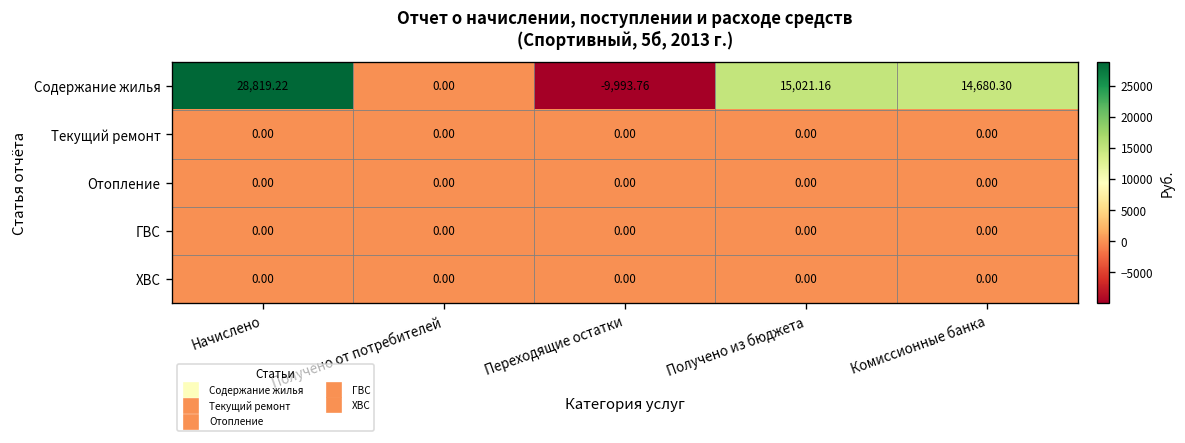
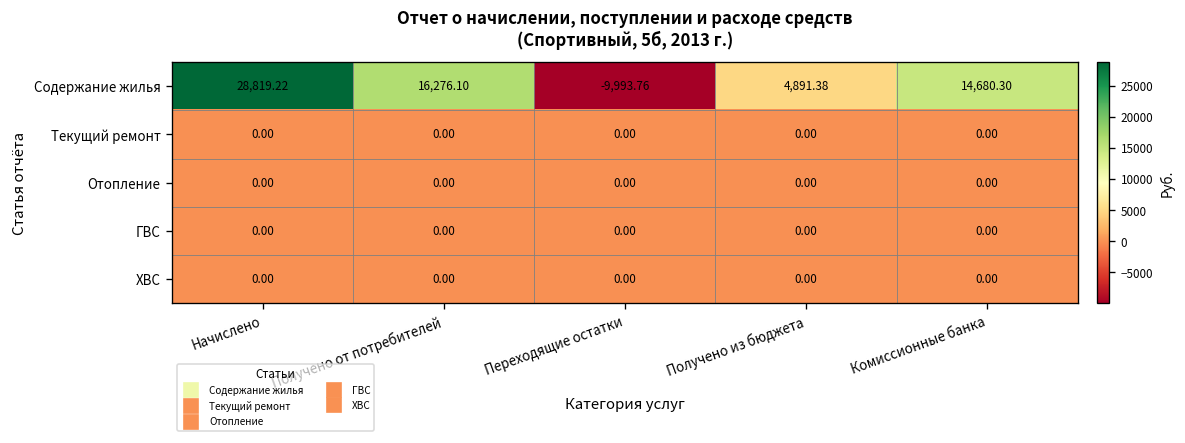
  {
    "Содержание жилья": {
      "Начислено": "28,819.22",
-     "Получено от потребителей": "0.00",
+     "Получено от потребителей": "16,276.10",
      "Переходящие остатки": "-9,993.76",
-     "Получено из бюджета": "15,021.16",
+     "Получено из бюджета": "4,891.38",
      "Комиссионные банка": "14,680.30"
    },
    "Текущий ремонт": {
      "Начислено": "0.00",
      "Получено от потребителей": "0.00",
      "Переходящие остатки": "0.00",
      "Получено из бюджета": "0.00",
      "Комиссионные банка": "0.00"
    },
    "Отопление": {
      "Начислено": "0.00",
      "Получено от потребителей": "0.00",
      "Переходящие остатки": "0.00",
      "Получено из бюджета": "0.00",
      "Комиссионные банка": "0.00"
    },
    "ГВС": {
      "Начислено": "0.00",
      "Получено от потребителей": "0.00",
      "Переходящие остатки": "0.00",
      "Получено из бюджета": "0.00",
      "Комиссионные банка": "0.00"
    },
    "ХВС": {
      "Начислено": "0.00",
      "Получено от потребителей": "0.00",
      "Переходящие остатки": "0.00",
      "Получено из бюджета": "0.00",
      "Комиссионные банка": "0.00"
    }
  }
